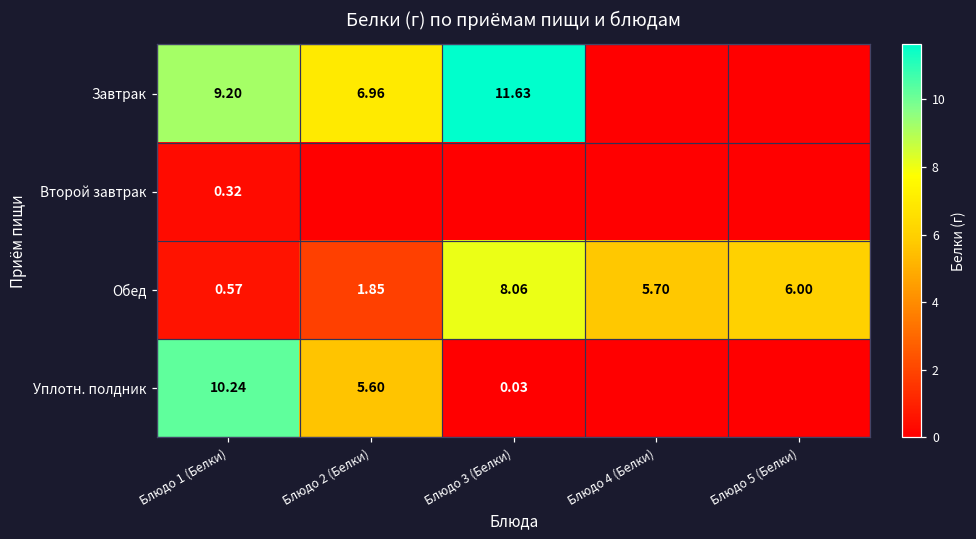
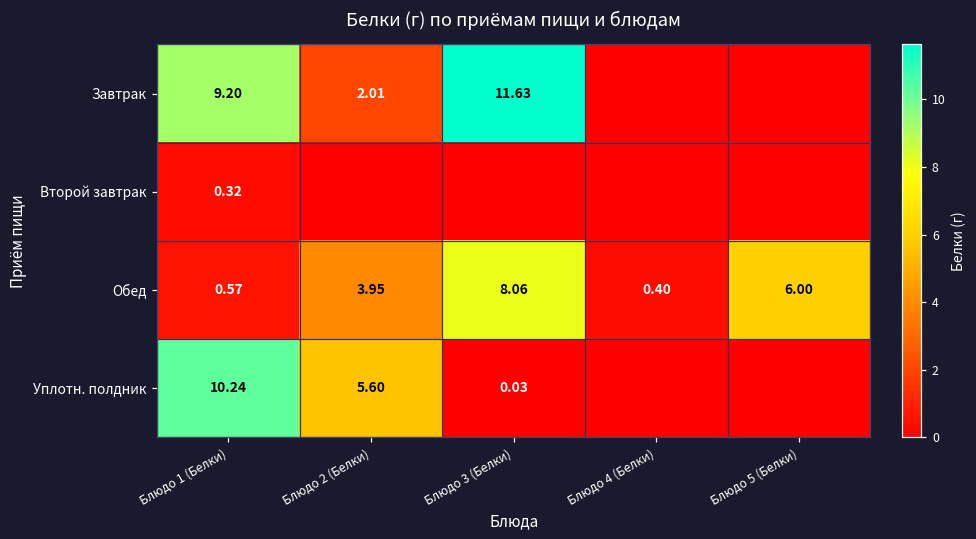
  {
    "Завтрак": {
      "Блюдо 1 (Белки)": 9.20,
-     "Блюдо 2 (Белки)": 6.96,
+     "Блюдо 2 (Белки)": 2.01,
      "Блюдо 3 (Белки)": 11.63
    },
    "Второй завтрак": {
      "Блюдо 1 (Белки)": 0.32
    },
    "Обед": {
      "Блюдо 1 (Белки)": 0.57,
-     "Блюдо 2 (Белки)": 1.85,
+     "Блюдо 2 (Белки)": 3.95,
      "Блюдо 3 (Белки)": 8.06,
-     "Блюдо 4 (Белки)": 5.70,
+     "Блюдо 4 (Белки)": 0.40,
      "Блюдо 5 (Белки)": 6.00
    },
    "Уплотн. полдник": {
      "Блюдо 1 (Белки)": 10.24,
      "Блюдо 2 (Белки)": 5.60,
      "Блюдо 3 (Белки)": 0.03
    }
  }
